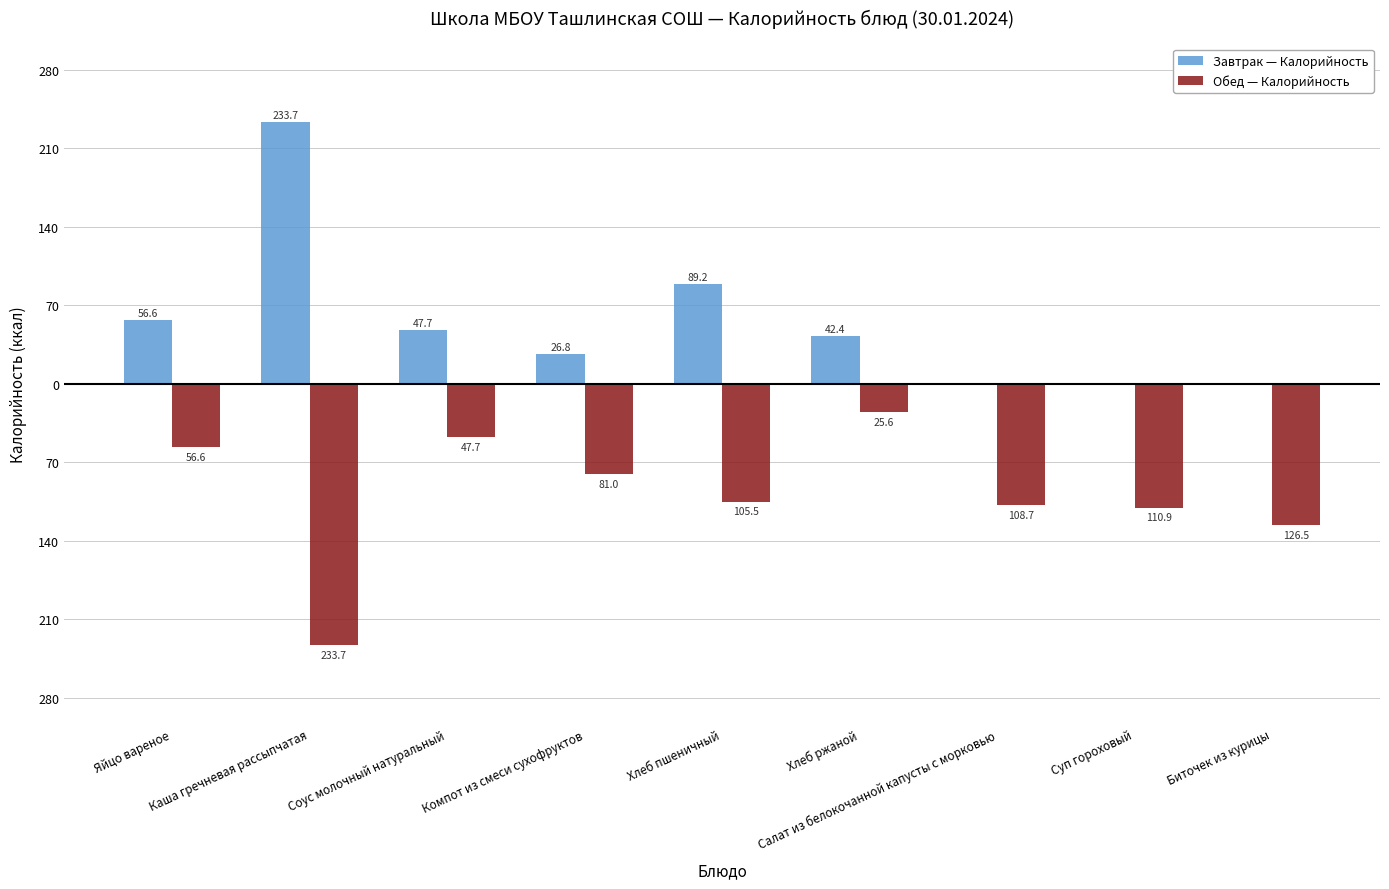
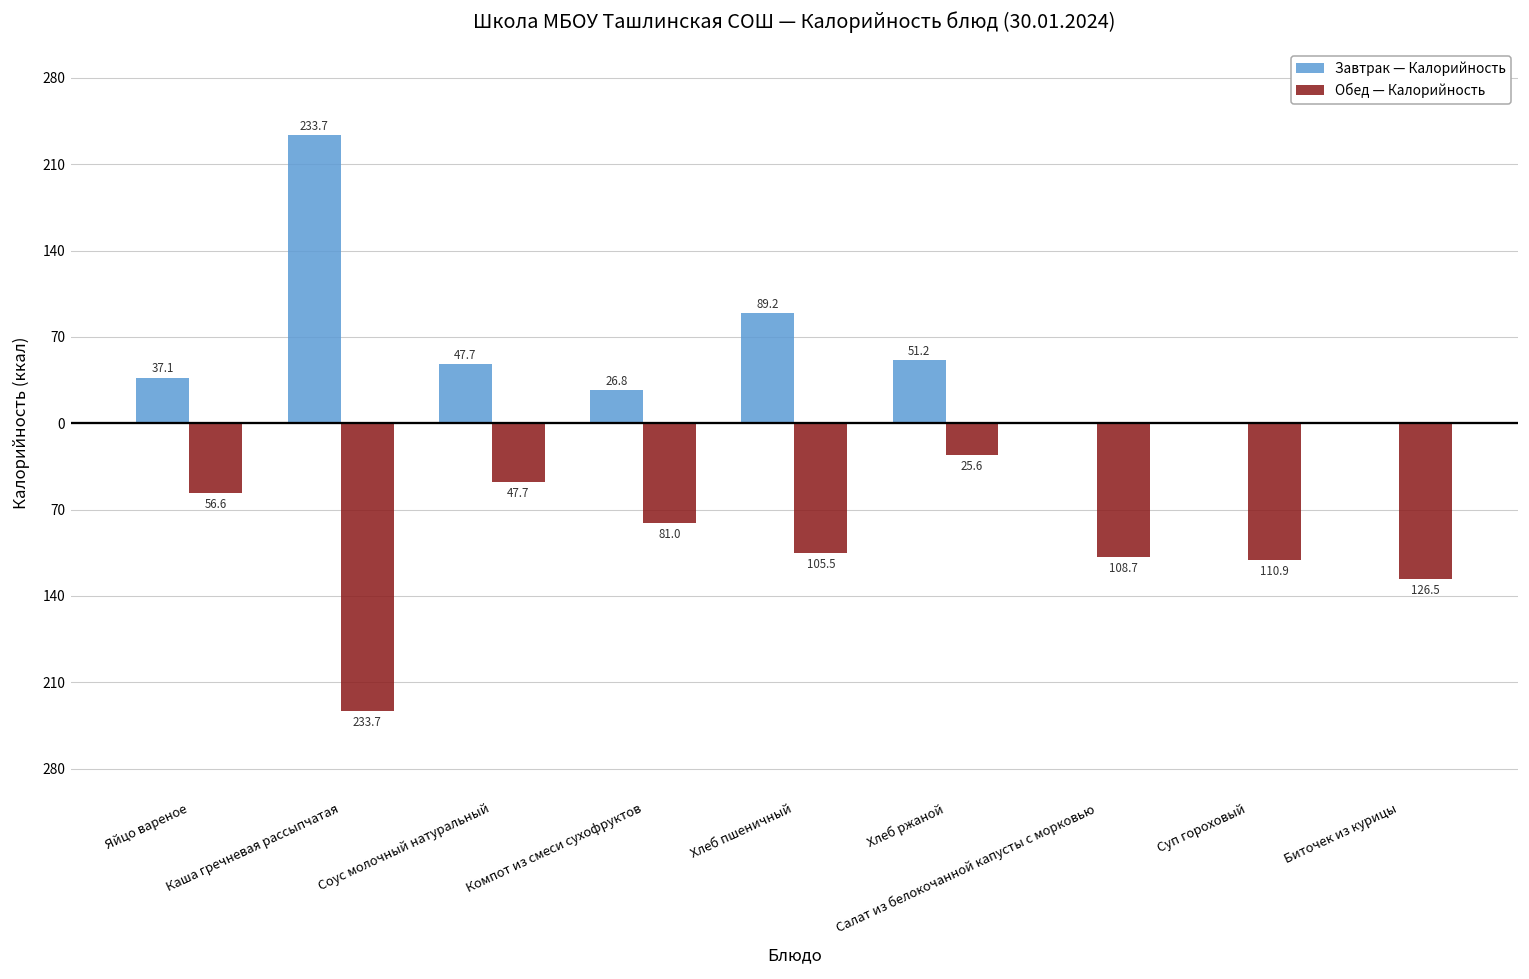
  {
    "Завтрак — Калорийность": {
-     "Яйцо вареное": 56.6,
+     "Яйцо вареное": 37.1,
      "Каша гречневая рассыпчатая": 233.7,
      "Соус молочный натуральный": 47.7,
      "Компот из смеси сухофруктов": 26.8,
      "Хлеб пшеничный": 89.2,
-     "Хлеб ржаной": 42.4
+     "Хлеб ржаной": 51.2
    }
  }
